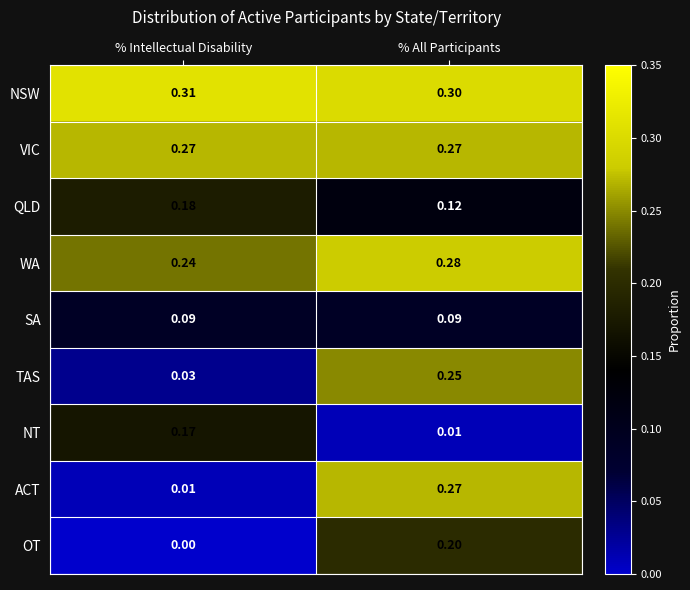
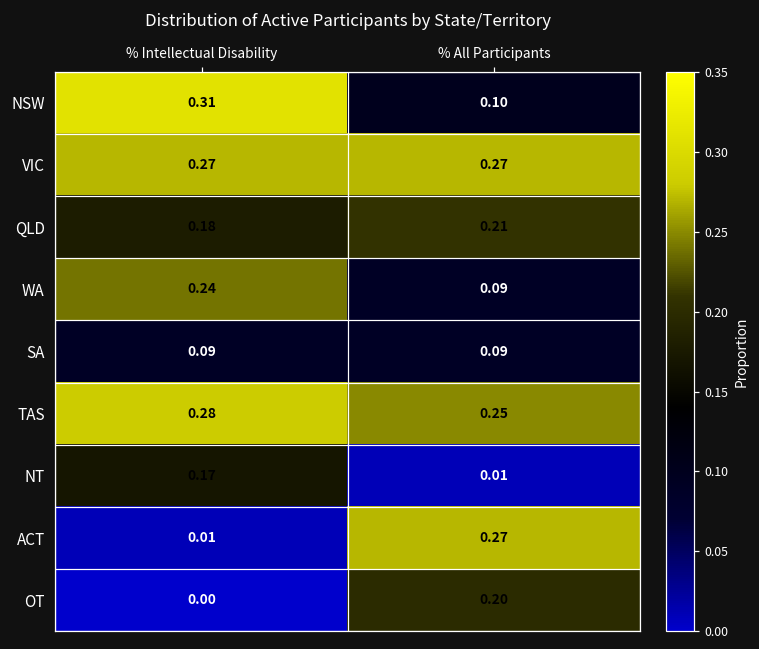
  {
    "NSW": {
      "% Intellectual Disability": 0.31,
-     "% All Participants": 0.30
+     "% All Participants": 0.10
    },
    "VIC": {
      "% Intellectual Disability": 0.27,
      "% All Participants": 0.27
    },
    "QLD": {
-     "% All Participants": 0.12
+     "% All Participants": 0.21
    },
    "WA": {
      "% Intellectual Disability": 0.24,
-     "% All Participants": 0.28
+     "% All Participants": 0.09
    },
    "SA": {
      "% Intellectual Disability": 0.09,
      "% All Participants": 0.09
    },
    "TAS": {
-     "% Intellectual Disability": 0.03,
+     "% Intellectual Disability": 0.28,
      "% All Participants": 0.25
    },
    "NT": {
      "% All Participants": 0.01
    },
    "ACT": {
      "% Intellectual Disability": 0.01,
      "% All Participants": 0.27
    },
    "OT": {
      "% Intellectual Disability": 0.00
    }
  }
